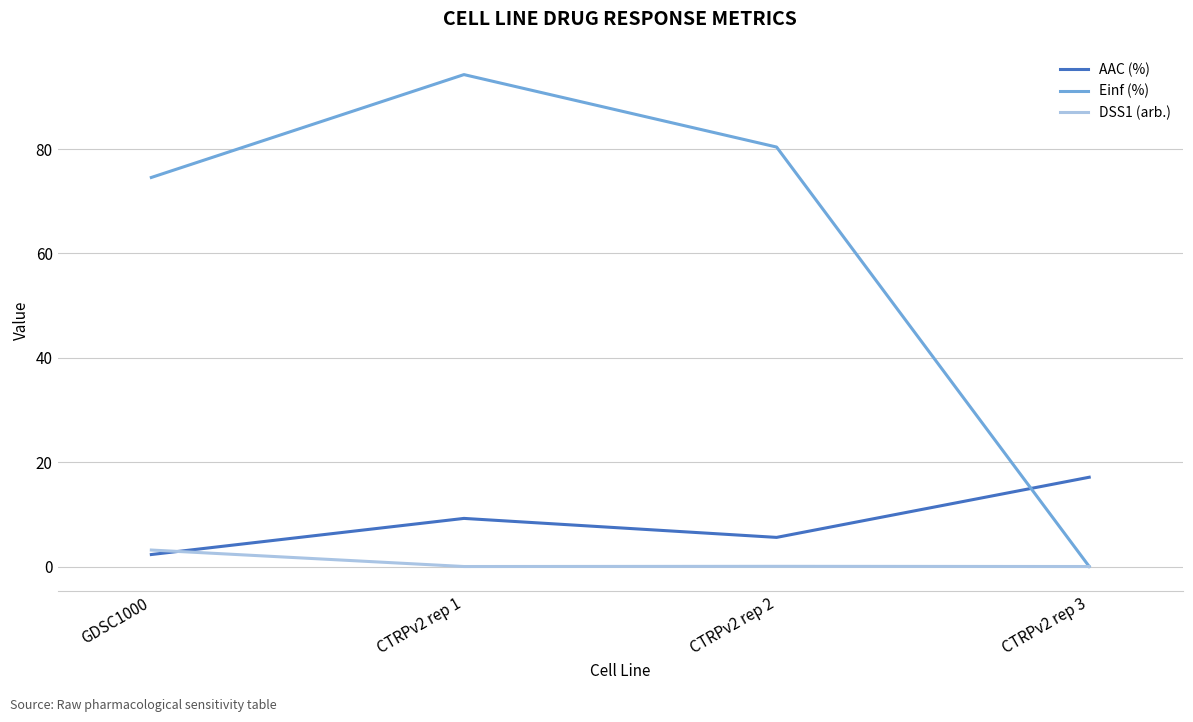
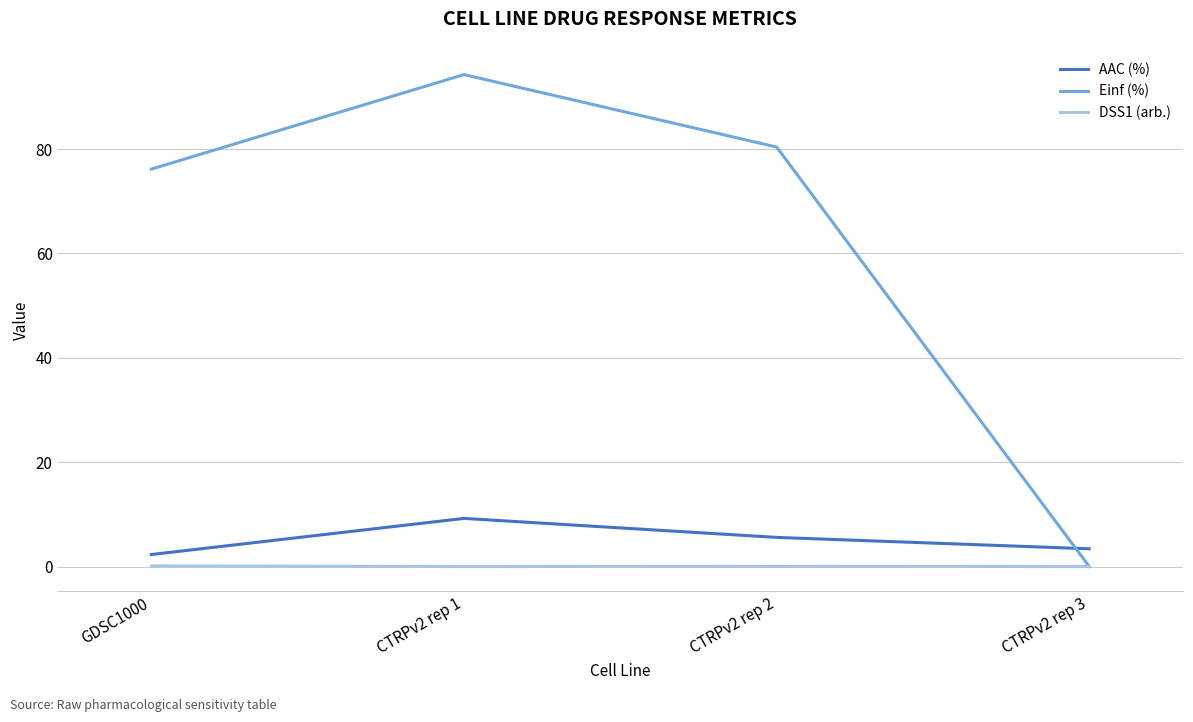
  {
    "AAC (%)": {
      "GDSC1000": 2,
      "CTRPv2 rep 1": 9,
      "CTRPv2 rep 2": 6,
-     "CTRPv2 rep 3": 17
+     "CTRPv2 rep 3": 3
    },
    "Einf (%)": {
-     "GDSC1000": 75,
+     "GDSC1000": 76,
      "CTRPv2 rep 1": 94,
      "CTRPv2 rep 2": 80
    },
    "DSS1 (arb.)": {
-     "GDSC1000": 3,
+     "GDSC1000": 0,
      "CTRPv2 rep 1": 0,
      "CTRPv2 rep 2": 0
    }
  }
